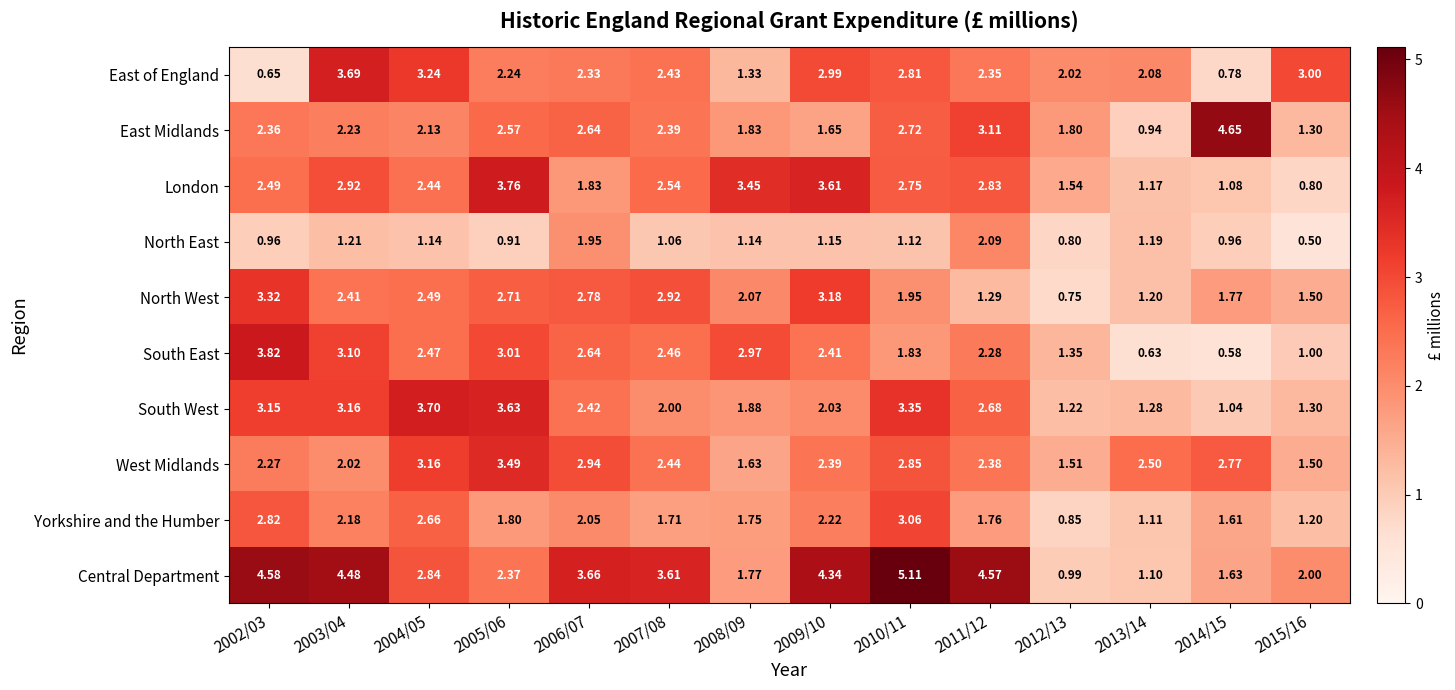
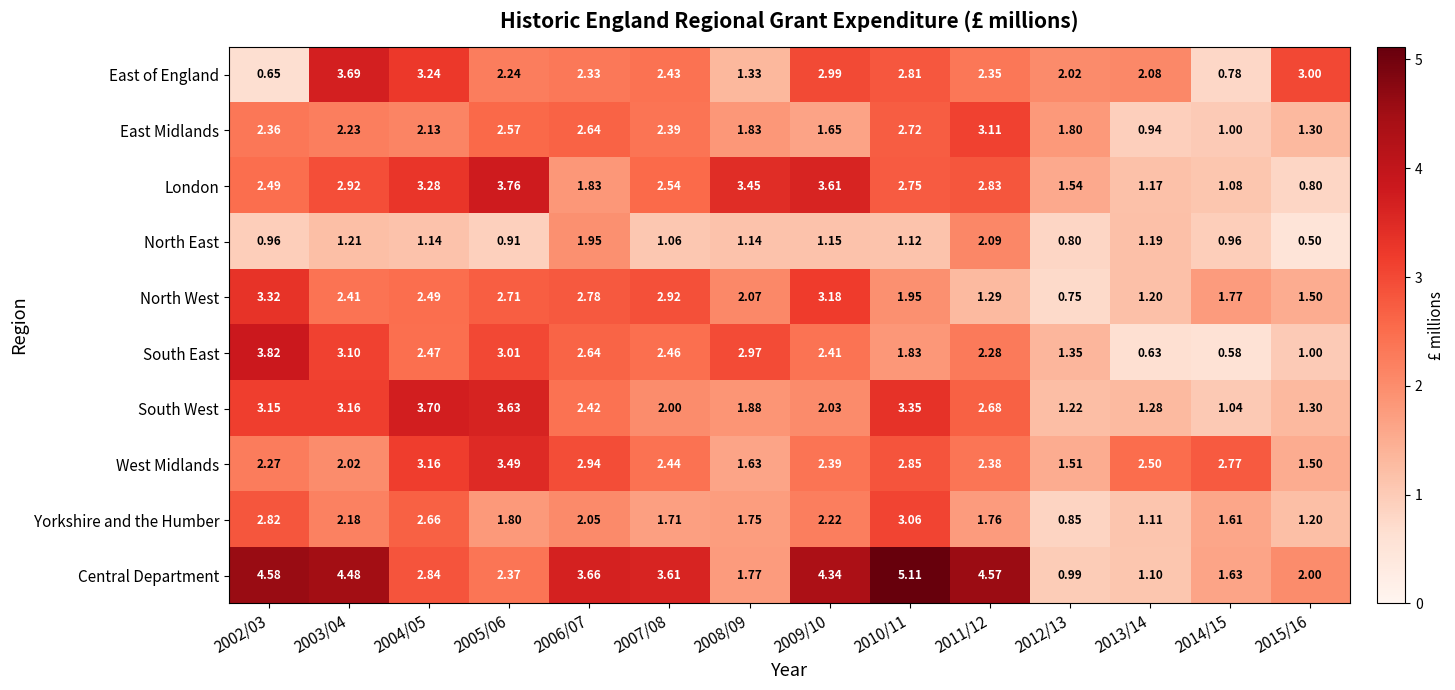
  {
    "East of England": {
      "2002/03": 0.65,
      "2003/04": 3.69,
      "2004/05": 3.24,
      "2005/06": 2.24,
      "2006/07": 2.33,
      "2007/08": 2.43,
      "2008/09": 1.33,
      "2009/10": 2.99,
      "2010/11": 2.81,
      "2011/12": 2.35,
      "2012/13": 2.02,
      "2013/14": 2.08,
      "2014/15": 0.78,
      "2015/16": 3.00
    },
    "East Midlands": {
      "2002/03": 2.36,
      "2003/04": 2.23,
      "2004/05": 2.13,
      "2005/06": 2.57,
      "2006/07": 2.64,
      "2007/08": 2.39,
      "2008/09": 1.83,
      "2009/10": 1.65,
      "2010/11": 2.72,
      "2011/12": 3.11,
      "2012/13": 1.80,
      "2013/14": 0.94,
-     "2014/15": 4.65,
+     "2014/15": 1.00,
      "2015/16": 1.30
    },
    "London": {
      "2002/03": 2.49,
      "2003/04": 2.92,
-     "2004/05": 2.44,
+     "2004/05": 3.28,
      "2005/06": 3.76,
      "2006/07": 1.83,
      "2007/08": 2.54,
      "2008/09": 3.45,
      "2009/10": 3.61,
      "2010/11": 2.75,
      "2011/12": 2.83,
      "2012/13": 1.54,
      "2013/14": 1.17,
      "2014/15": 1.08,
      "2015/16": 0.80
    },
    "North East": {
      "2002/03": 0.96,
      "2003/04": 1.21,
      "2004/05": 1.14,
      "2005/06": 0.91,
      "2006/07": 1.95,
      "2007/08": 1.06,
      "2008/09": 1.14,
      "2009/10": 1.15,
      "2010/11": 1.12,
      "2011/12": 2.09,
      "2012/13": 0.80,
      "2013/14": 1.19,
      "2014/15": 0.96,
      "2015/16": 0.50
    },
    "North West": {
      "2002/03": 3.32,
      "2003/04": 2.41,
      "2004/05": 2.49,
      "2005/06": 2.71,
      "2006/07": 2.78,
      "2007/08": 2.92,
      "2008/09": 2.07,
      "2009/10": 3.18,
      "2010/11": 1.95,
      "2011/12": 1.29,
      "2012/13": 0.75,
      "2013/14": 1.20,
      "2014/15": 1.77,
      "2015/16": 1.50
    },
    "South East": {
      "2002/03": 3.82,
      "2003/04": 3.10,
      "2004/05": 2.47,
      "2005/06": 3.01,
      "2006/07": 2.64,
      "2007/08": 2.46,
      "2008/09": 2.97,
      "2009/10": 2.41,
      "2010/11": 1.83,
      "2011/12": 2.28,
      "2012/13": 1.35,
      "2013/14": 0.63,
      "2014/15": 0.58,
      "2015/16": 1.00
    },
    "South West": {
      "2002/03": 3.15,
      "2003/04": 3.16,
      "2004/05": 3.70,
      "2005/06": 3.63,
      "2006/07": 2.42,
      "2007/08": 2.00,
      "2008/09": 1.88,
      "2009/10": 2.03,
      "2010/11": 3.35,
      "2011/12": 2.68,
      "2012/13": 1.22,
      "2013/14": 1.28,
      "2014/15": 1.04,
      "2015/16": 1.30
    },
    "West Midlands": {
      "2002/03": 2.27,
      "2003/04": 2.02,
      "2004/05": 3.16,
      "2005/06": 3.49,
      "2006/07": 2.94,
      "2007/08": 2.44,
      "2008/09": 1.63,
      "2009/10": 2.39,
      "2010/11": 2.85,
      "2011/12": 2.38,
      "2012/13": 1.51,
      "2013/14": 2.50,
      "2014/15": 2.77,
      "2015/16": 1.50
    },
    "Yorkshire and the Humber": {
      "2002/03": 2.82,
      "2003/04": 2.18,
      "2004/05": 2.66,
      "2005/06": 1.80,
      "2006/07": 2.05,
      "2007/08": 1.71,
      "2008/09": 1.75,
      "2009/10": 2.22,
      "2010/11": 3.06,
      "2011/12": 1.76,
      "2012/13": 0.85,
      "2013/14": 1.11,
      "2014/15": 1.61,
      "2015/16": 1.20
    },
    "Central Department": {
      "2002/03": 4.58,
      "2003/04": 4.48,
      "2004/05": 2.84,
      "2005/06": 2.37,
      "2006/07": 3.66,
      "2007/08": 3.61,
      "2008/09": 1.77,
      "2009/10": 4.34,
      "2010/11": 5.11,
      "2011/12": 4.57,
      "2012/13": 0.99,
      "2013/14": 1.10,
      "2014/15": 1.63,
      "2015/16": 2.00
    }
  }
